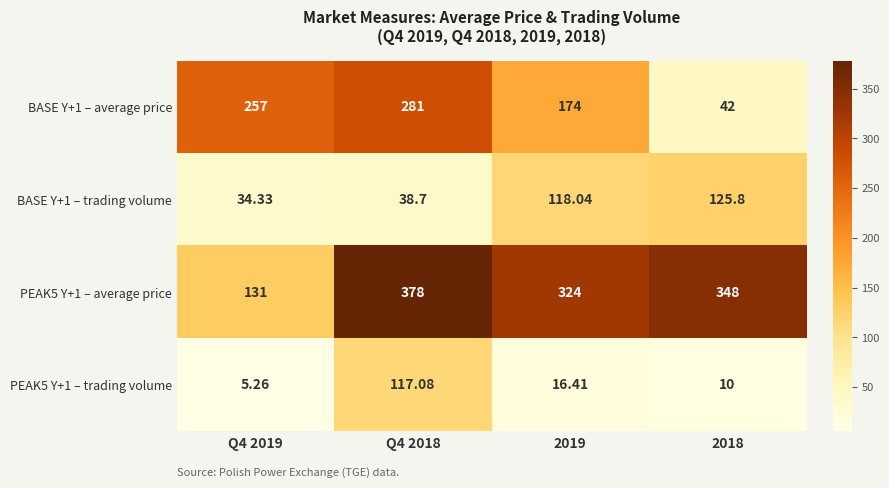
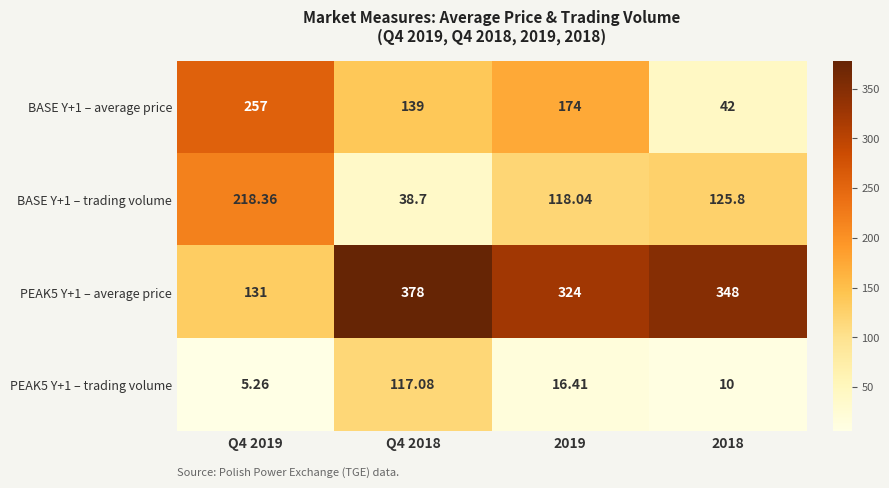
  {
    "BASE Y+1 – average price": {
      "Q4 2019": 257,
-     "Q4 2018": 281,
+     "Q4 2018": 139,
      "2019": 174,
      "2018": 42
    },
    "BASE Y+1 – trading volume": {
-     "Q4 2019": 34.33,
+     "Q4 2019": 218.36,
      "Q4 2018": 38.7,
      "2019": 118.04,
      "2018": 125.8
    },
    "PEAK5 Y+1 – average price": {
      "Q4 2019": 131,
      "Q4 2018": 378,
      "2019": 324,
      "2018": 348
    },
    "PEAK5 Y+1 – trading volume": {
      "Q4 2019": 5.26,
      "Q4 2018": 117.08,
      "2019": 16.41,
      "2018": 10
    }
  }
